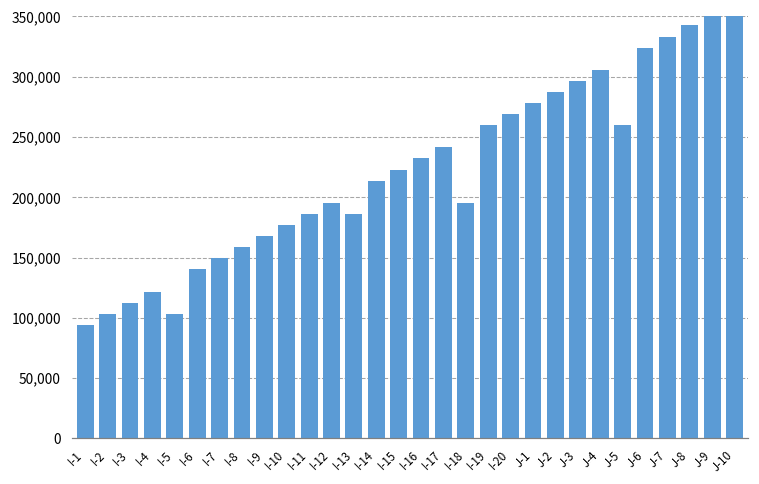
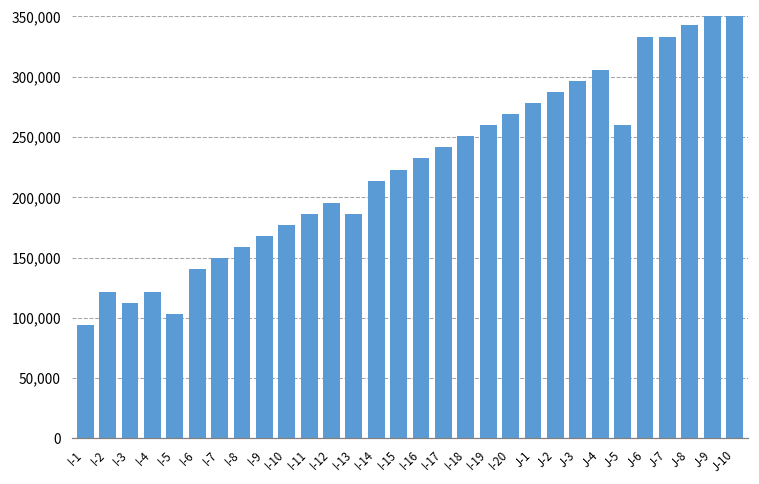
  {
    "I-1": "94,000",
-   "I-2": "103,000",
+   "I-2": "122,000",
    "I-3": "113,000",
    "I-4": "122,000",
    "I-5": "103,000",
    "I-6": "140,000",
    "I-7": "149,000",
    "I-8": "159,000",
    "I-9": "168,000",
    "I-10": "177,000",
    "I-11": "186,000",
    "I-12": "195,000",
    "I-13": "186,000",
    "I-14": "214,000",
    "I-15": "223,000",
    "I-16": "232,000",
    "I-17": "241,000",
-   "I-18": "195,000",
+   "I-18": "251,000",
    "I-19": "260,000",
    "I-20": "269,000",
    "J-1": "278,000",
    "J-2": "287,000",
    "J-3": "297,000",
    "J-4": "306,000",
    "J-5": "260,000",
-   "J-6": "324,000",
+   "J-6": "333,000",
    "J-7": "333,000",
    "J-8": "343,000",
    "J-9": "352,000"
  }
